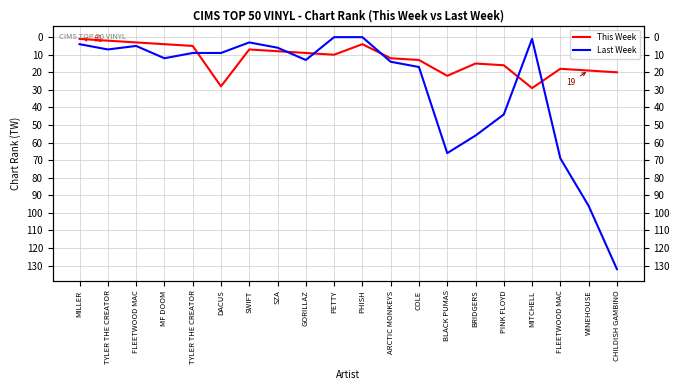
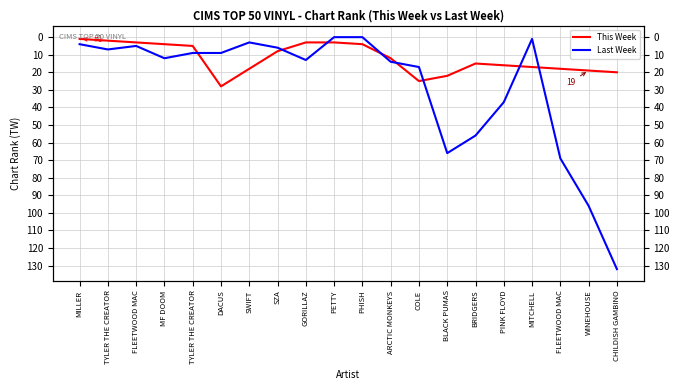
  {
    "This Week": {
      "MF DOOM": 4,
      "DACUS": 28,
-     "SWIFT": 7,
+     "SWIFT": 18,
      "SZA": 8,
-     "GORILLAZ": 9,
-     "PETTY": 10,
+     "GORILLAZ": 3,
+     "PETTY": 3,
      "PHISH": 4,
      "ARCTIC MONKEYS": 12,
-     "COLE": 13,
+     "COLE": 25,
      "BLACK PUMAS": 22,
      "BRIDGERS": 15,
      "PINK FLOYD": 16,
-     "MITCHELL": 29,
+     "MITCHELL": 17,
      "CHILDISH GAMBINO": 20
    },
    "Last Week": {
      "MF DOOM": 12,
      "DACUS": 9,
      "SWIFT": 3,
      "SZA": 6,
      "GORILLAZ": 13,
      "PETTY": 0,
      "PHISH": 0,
      "ARCTIC MONKEYS": 14,
      "COLE": 17,
      "BLACK PUMAS": 66,
      "BRIDGERS": 56,
-     "PINK FLOYD": 44,
+     "PINK FLOYD": 37,
      "MITCHELL": 1,
      "WINEHOUSE": 96,
      "CHILDISH GAMBINO": 132
    }
  }
